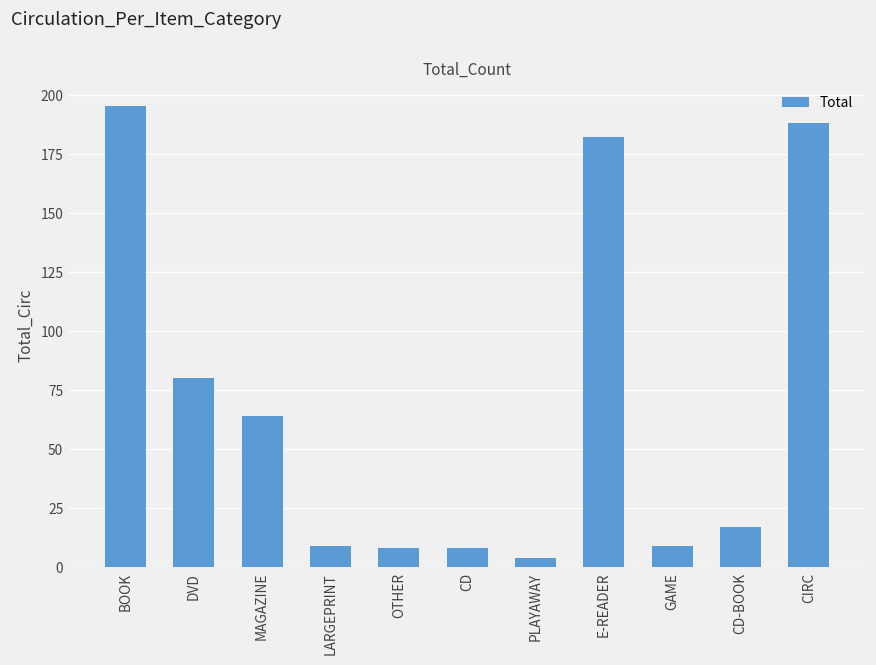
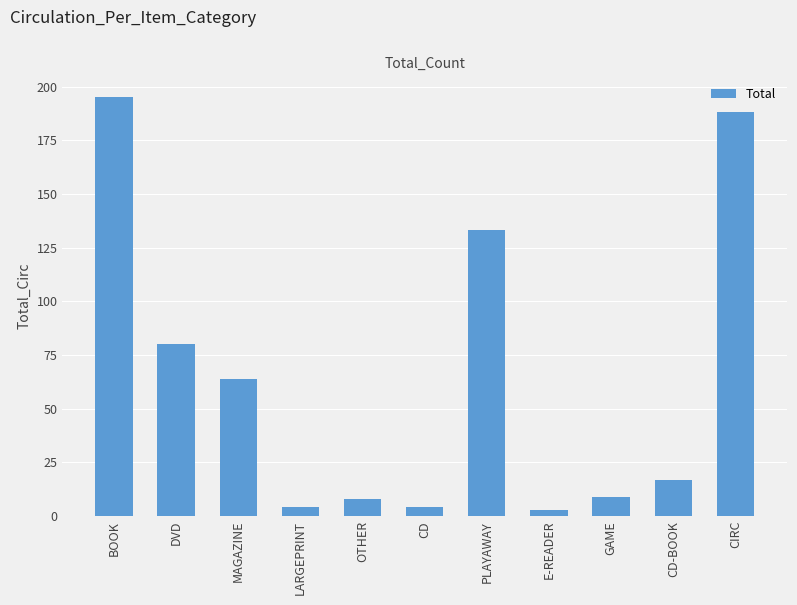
  {
    "BOOK": 195,
    "DVD": 80,
    "MAGAZINE": 64,
-   "LARGEPRINT": 9,
+   "LARGEPRINT": 4,
    "OTHER": 8,
-   "CD": 8,
-   "PLAYAWAY": 4,
-   "E-READER": 182,
+   "CD": 4,
+   "PLAYAWAY": 133,
+   "E-READER": 3,
    "GAME": 9,
    "CD-BOOK": 17,
    "CIRC": 188
  }
